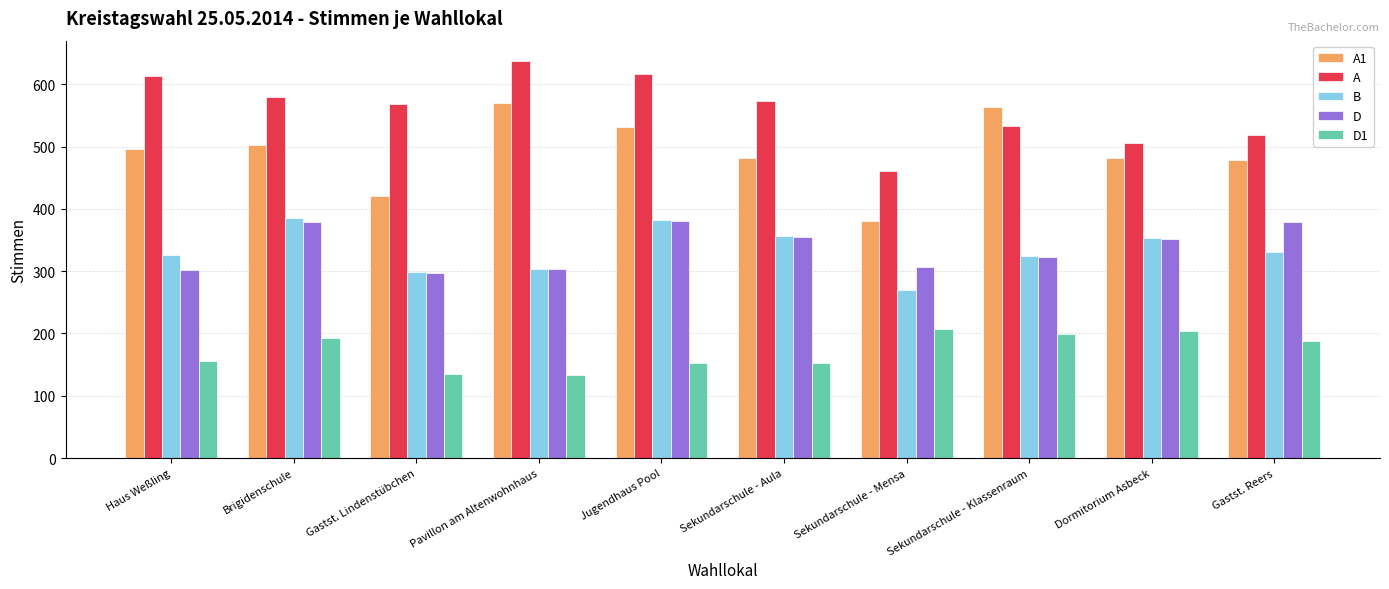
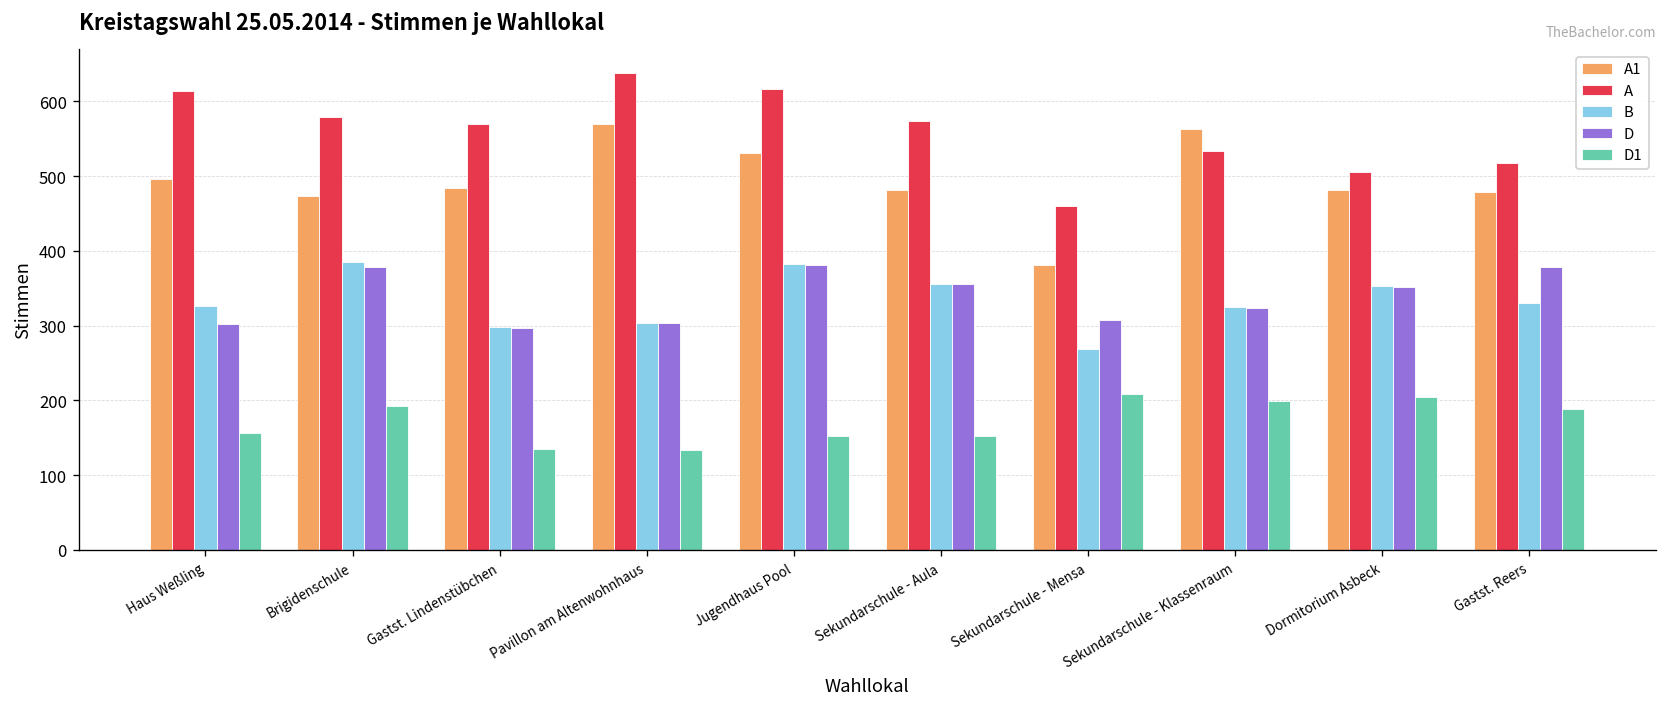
  {
    "A1": {
      "Haus Weßling": 500,
-     "Brigidenschule": 500,
-     "Gastst. Lindenstübchen": 420,
+     "Brigidenschule": 470,
+     "Gastst. Lindenstübchen": 480,
      "Pavillon am Altenwohnhaus": 570,
      "Jugendhaus Pool": 530,
      "Sekundarschule - Aula": 480,
      "Sekundarschule - Mensa": 380,
      "Sekundarschule - Klassenraum": 560,
      "Dormitorium Asbeck": 480,
      "Gastst. Reers": 480
    },
    "A": {
      "Haus Weßling": 610,
      "Brigidenschule": 580,
      "Gastst. Lindenstübchen": 570,
      "Pavillon am Altenwohnhaus": 640,
      "Jugendhaus Pool": 620,
      "Sekundarschule - Aula": 570,
      "Sekundarschule - Mensa": 460,
      "Sekundarschule - Klassenraum": 530,
      "Dormitorium Asbeck": 510,
      "Gastst. Reers": 520
    },
    "B": {
      "Haus Weßling": 330,
      "Brigidenschule": 390,
      "Gastst. Lindenstübchen": 300,
      "Pavillon am Altenwohnhaus": 300,
      "Jugendhaus Pool": 380,
      "Sekundarschule - Aula": 360,
      "Sekundarschule - Mensa": 270,
      "Sekundarschule - Klassenraum": 330,
      "Dormitorium Asbeck": 350,
      "Gastst. Reers": 330
    },
    "D": {
      "Haus Weßling": 300,
      "Brigidenschule": 380,
      "Gastst. Lindenstübchen": 300,
      "Pavillon am Altenwohnhaus": 300,
      "Jugendhaus Pool": 380,
      "Sekundarschule - Aula": 360,
      "Sekundarschule - Mensa": 310,
      "Sekundarschule - Klassenraum": 320,
      "Dormitorium Asbeck": 350,
      "Gastst. Reers": 380
    },
    "D1": {
      "Haus Weßling": 160,
      "Brigidenschule": 190,
      "Gastst. Lindenstübchen": 140,
      "Pavillon am Altenwohnhaus": 130,
      "Jugendhaus Pool": 150,
      "Sekundarschule - Aula": 150,
      "Sekundarschule - Mensa": 210,
      "Sekundarschule - Klassenraum": 200,
      "Dormitorium Asbeck": 200,
      "Gastst. Reers": 190
    }
  }
